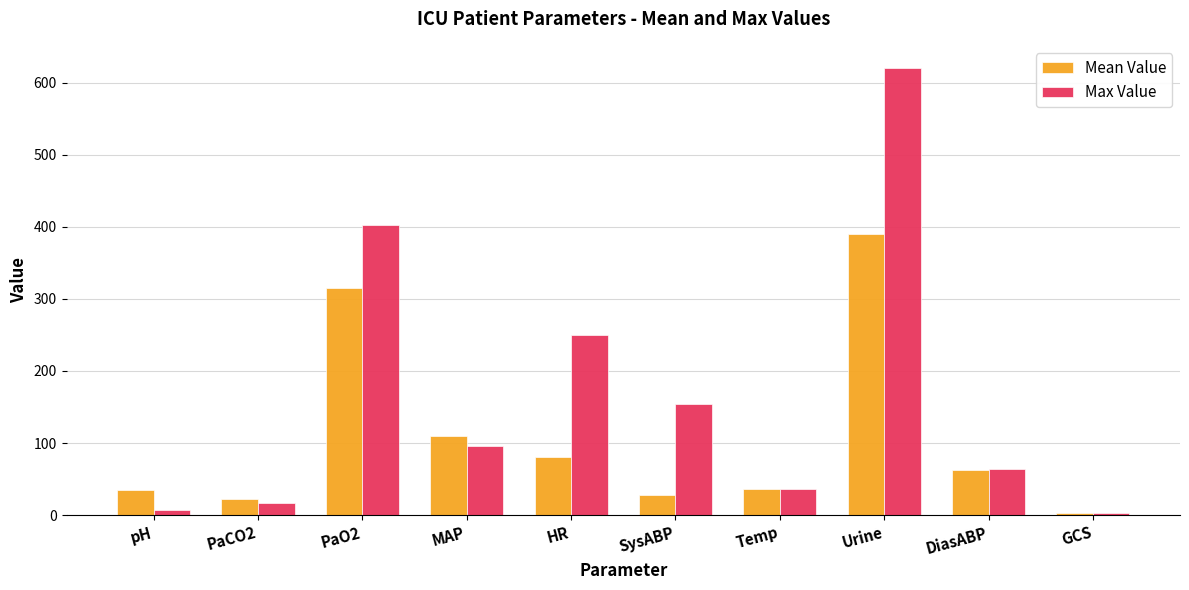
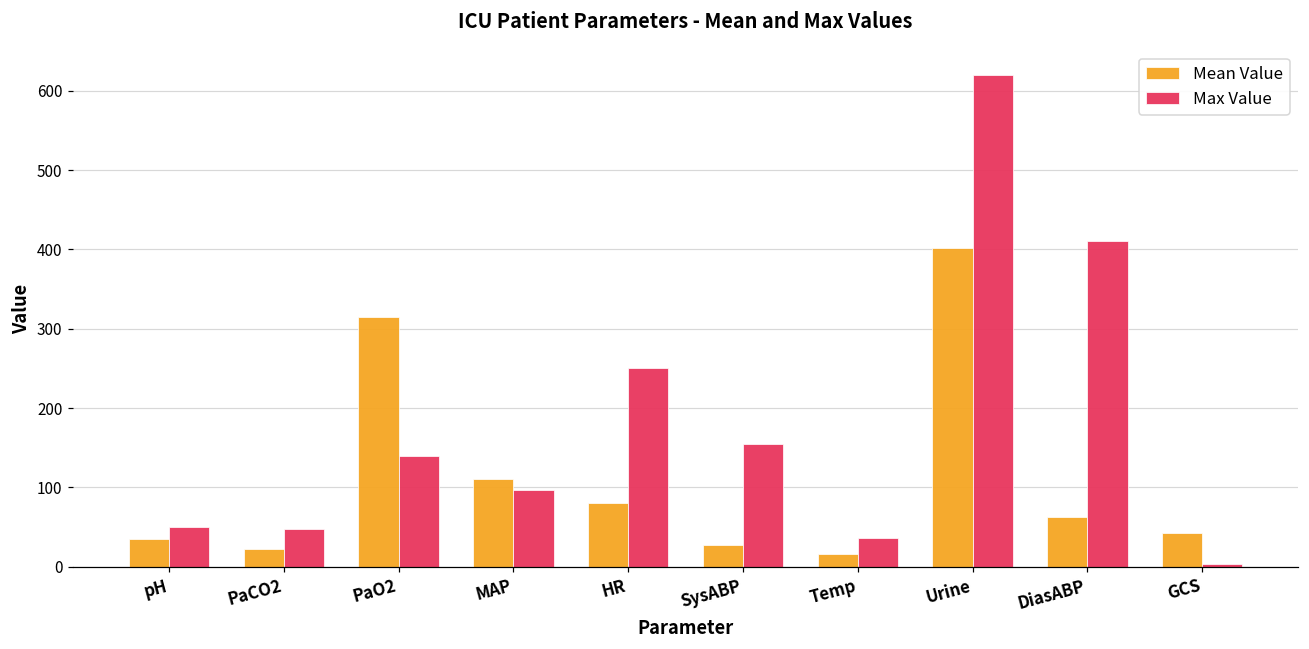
  {
    "Mean Value": {
      "pH": 30,
      "PaCO2": 20,
      "PaO2": 310,
      "MAP": 110,
      "HR": 80,
      "SysABP": 30,
-     "Temp": 40,
-     "Urine": 390,
+     "Temp": 20,
+     "Urine": 400,
      "DiasABP": 60,
-     "GCS": 0
+     "GCS": 40
    },
    "Max Value": {
-     "pH": 10,
-     "PaCO2": 20,
-     "PaO2": 400,
+     "pH": 50,
+     "PaCO2": 50,
+     "PaO2": 140,
      "MAP": 100,
      "HR": 250,
      "SysABP": 150,
      "Temp": 40,
      "Urine": 620,
-     "DiasABP": 60
+     "DiasABP": 410
    }
  }
